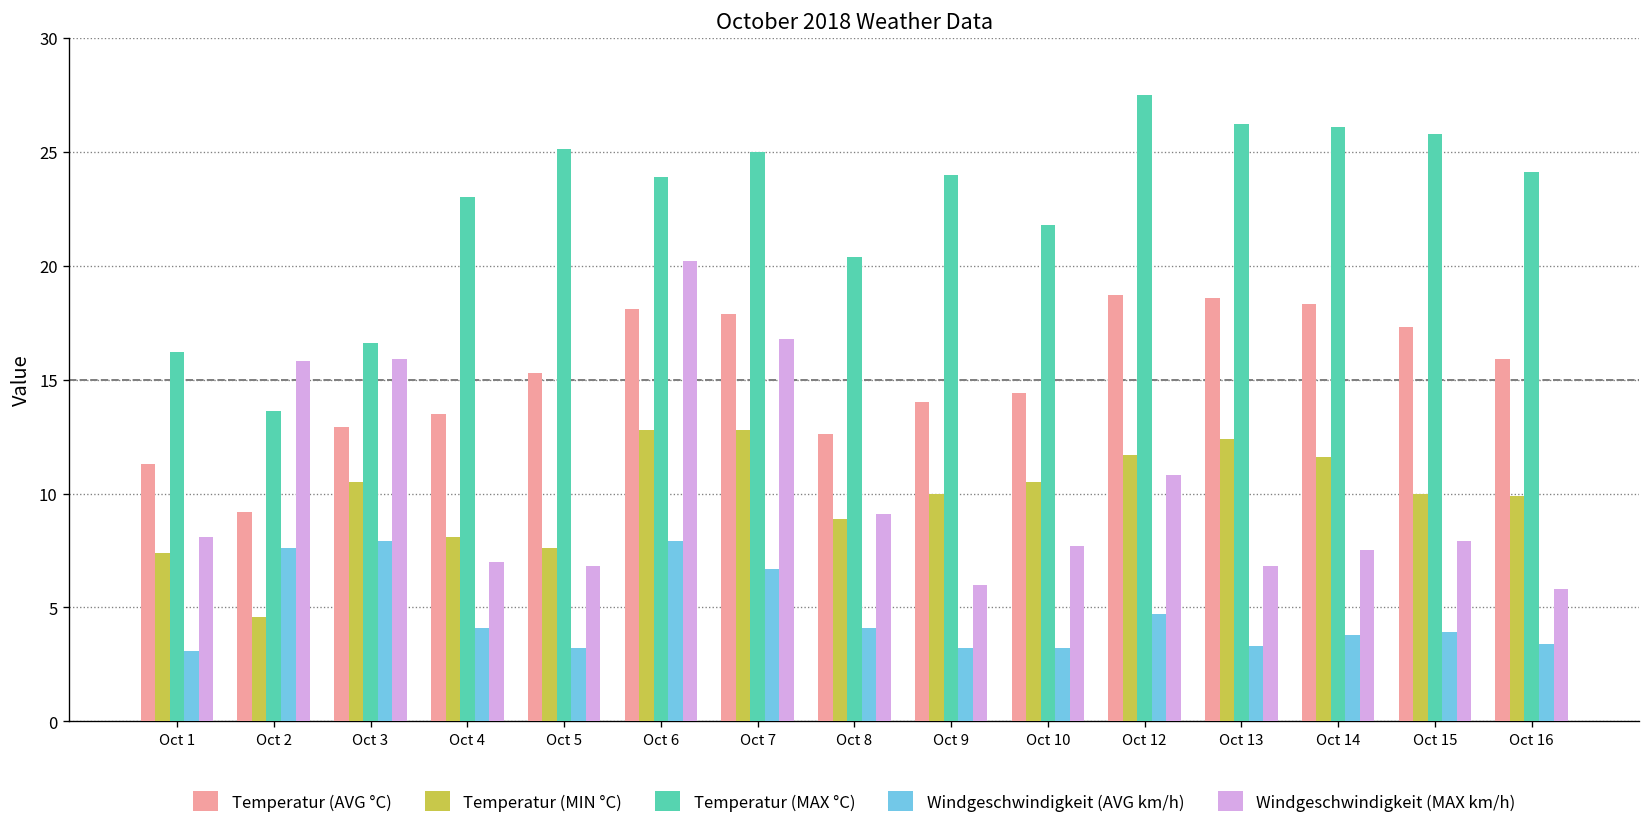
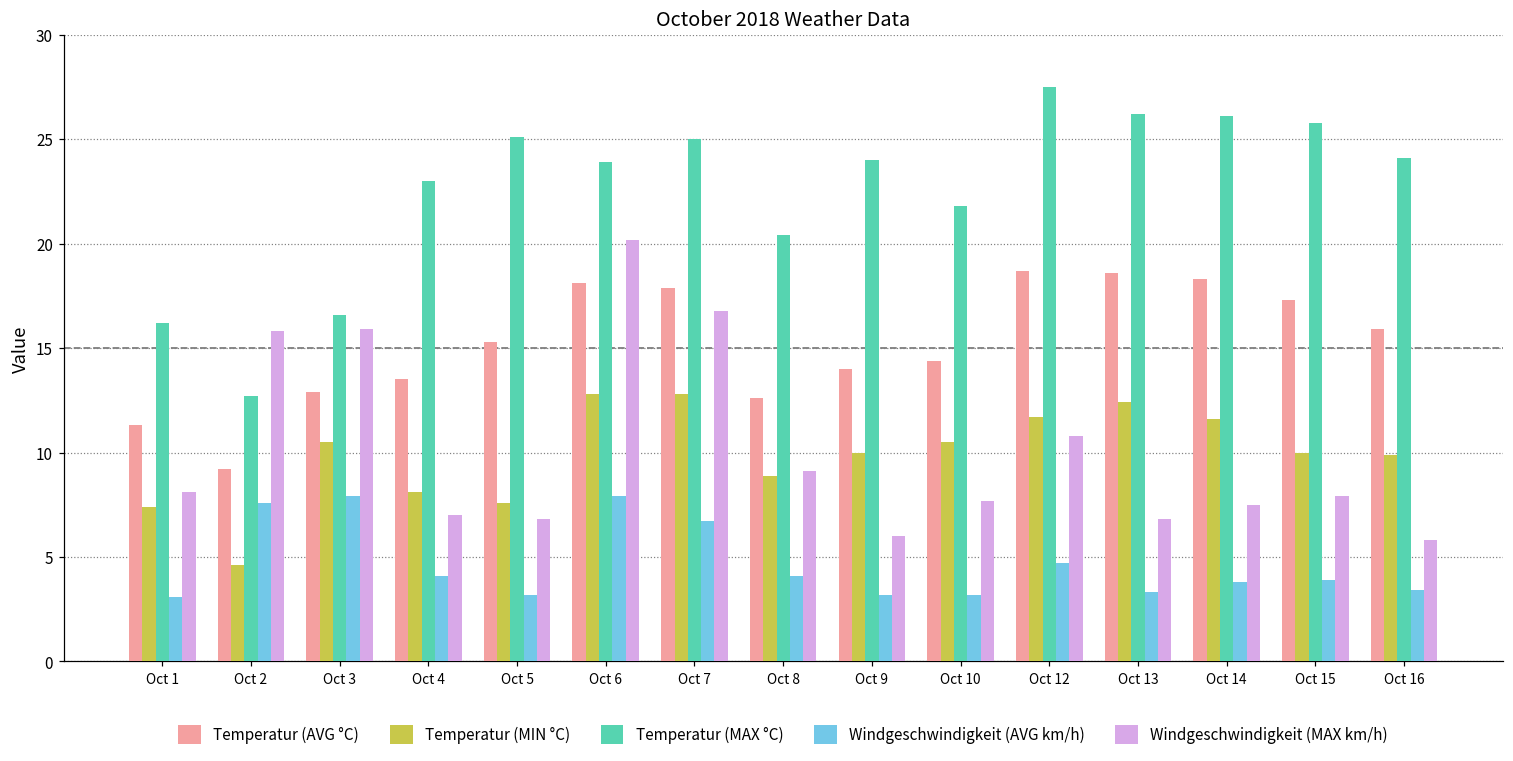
  {
    "Temperatur (AVG °C)": {
      "Oct 1": 11.3,
      "Oct 2": 9.2,
      "Oct 3": 12.9,
      "Oct 4": 13.5,
      "Oct 5": 15.3,
      "Oct 6": 18.1,
      "Oct 7": 17.9,
      "Oct 8": 12.6,
      "Oct 9": 14.0,
      "Oct 10": 14.4,
      "Oct 12": 18.7,
      "Oct 13": 18.6,
      "Oct 14": 18.3,
      "Oct 15": 17.3,
      "Oct 16": 15.9
    },
    "Temperatur (MIN °C)": {
      "Oct 1": 7.4,
      "Oct 2": 4.6,
      "Oct 3": 10.5,
      "Oct 4": 8.1,
      "Oct 5": 7.6,
      "Oct 6": 12.8,
      "Oct 7": 12.8,
      "Oct 8": 8.9,
      "Oct 9": 10.0,
      "Oct 10": 10.5,
      "Oct 12": 11.7,
      "Oct 13": 12.4,
      "Oct 14": 11.6,
      "Oct 15": 10.0,
      "Oct 16": 9.9
    },
    "Temperatur (MAX °C)": {
      "Oct 1": 16.2,
-     "Oct 2": 13.6,
+     "Oct 2": 12.7,
      "Oct 3": 16.6,
      "Oct 4": 23.0,
      "Oct 5": 25.1,
      "Oct 6": 23.9,
      "Oct 7": 25.0,
      "Oct 8": 20.4,
      "Oct 9": 24.0,
      "Oct 10": 21.8,
      "Oct 12": 27.5,
      "Oct 13": 26.2,
      "Oct 14": 26.1,
      "Oct 15": 25.8,
      "Oct 16": 24.1
    },
    "Windgeschwindigkeit (AVG km/h)": {
      "Oct 1": 3.1,
      "Oct 2": 7.6,
      "Oct 3": 7.9,
      "Oct 4": 4.1,
      "Oct 5": 3.2,
      "Oct 6": 7.9,
      "Oct 7": 6.7,
      "Oct 8": 4.1,
      "Oct 9": 3.2,
      "Oct 10": 3.2,
      "Oct 12": 4.7,
      "Oct 13": 3.3,
      "Oct 14": 3.8,
      "Oct 15": 3.9,
      "Oct 16": 3.4
    },
    "Windgeschwindigkeit (MAX km/h)": {
      "Oct 1": 8.1,
      "Oct 2": 15.8,
      "Oct 3": 15.9,
      "Oct 4": 7.0,
      "Oct 5": 6.8,
      "Oct 6": 20.2,
      "Oct 7": 16.8,
      "Oct 8": 9.1,
      "Oct 9": 6.0,
      "Oct 10": 7.7,
      "Oct 12": 10.8,
      "Oct 13": 6.8,
      "Oct 14": 7.5,
      "Oct 15": 7.9,
      "Oct 16": 5.8
    }
  }
